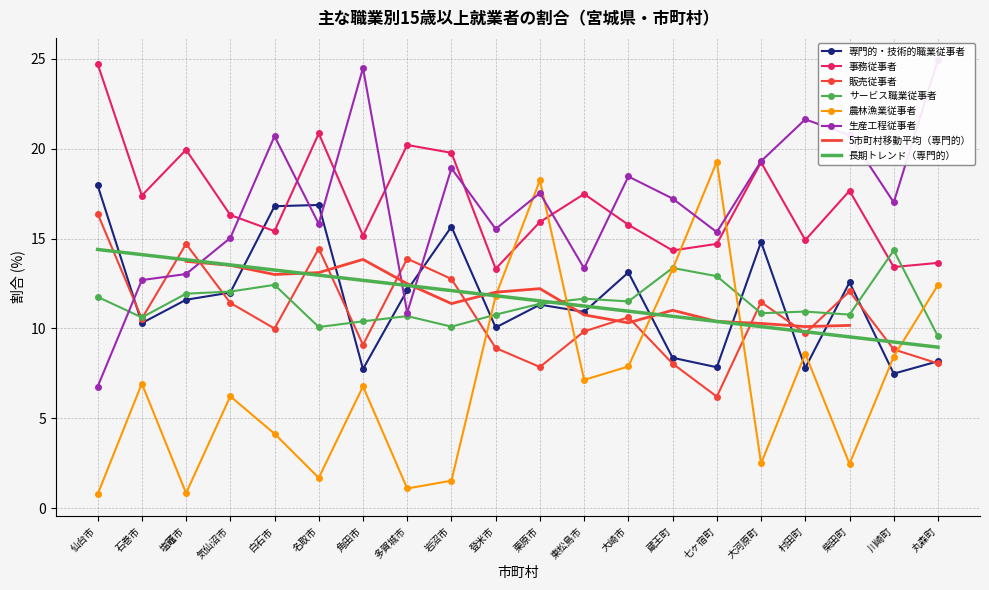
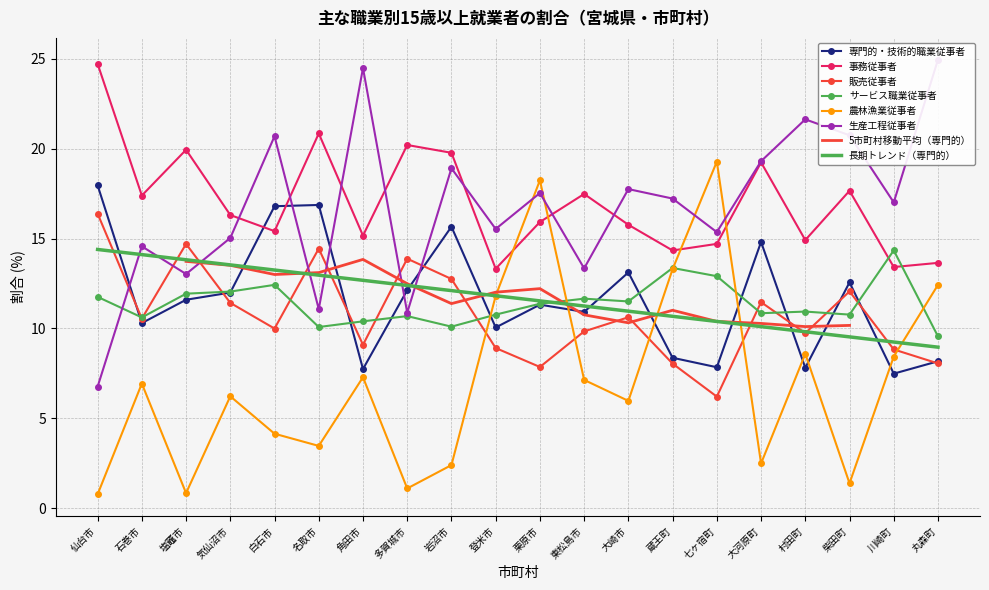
  {
    "専門的・技術的職業従事者": {
      "仙台市": 18.0,
      "石巻市": 10.3,
      "塩竈市": 11.6,
      "白石市": 16.8,
      "名取市": 16.9,
      "角田市": 7.7,
      "多賀城市": 12.1,
      "岩沼市": 15.7,
      "登米市": 10.1,
      "東松島市": 10.9,
      "大崎市": 13.1,
      "蔵王町": 8.4,
      "七ヶ宿町": 7.8,
      "大河原町": 14.8,
      "村田町": 7.8,
      "柴田町": 12.6,
      "川崎町": 7.5
    },
    "農林漁業従事者": {
      "仙台市": 0.8,
      "石巻市": 6.9,
      "塩竈市": 0.8,
      "気仙沼市": 6.2,
      "白石市": 4.1,
-     "名取市": 1.7,
-     "角田市": 6.8,
+     "名取市": 3.5,
+     "角田市": 7.3,
      "多賀城市": 1.1,
-     "岩沼市": 1.5,
+     "岩沼市": 2.4,
      "栗原市": 18.2,
      "東松島市": 7.1,
-     "大崎市": 7.9,
+     "大崎市": 6.0,
      "七ヶ宿町": 19.3,
      "大河原町": 2.5,
      "村田町": 8.6,
-     "柴田町": 2.5,
+     "柴田町": 1.4,
      "川崎町": 8.4,
      "丸森町": 12.4
    },
    "生産工程従事者": {
      "仙台市": 6.8,
-     "石巻市": 12.7,
+     "石巻市": 14.6,
      "塩竈市": 13.0,
      "気仙沼市": 15.0,
      "白石市": 20.7,
-     "名取市": 15.8,
+     "名取市": 11.1,
      "角田市": 24.5,
      "多賀城市": 10.9,
      "岩沼市": 18.9,
      "登米市": 15.5,
      "栗原市": 17.5,
      "東松島市": 13.3,
-     "大崎市": 18.5,
+     "大崎市": 17.8,
      "蔵王町": 17.2,
      "七ヶ宿町": 15.4,
      "村田町": 21.6,
      "川崎町": 17.0
    }
  }
